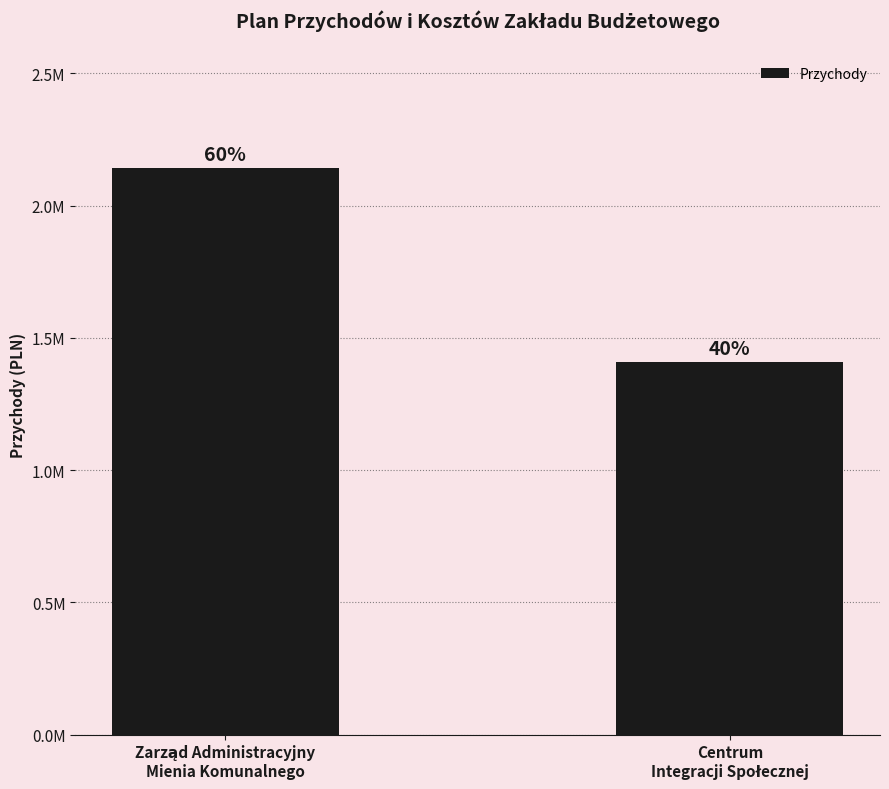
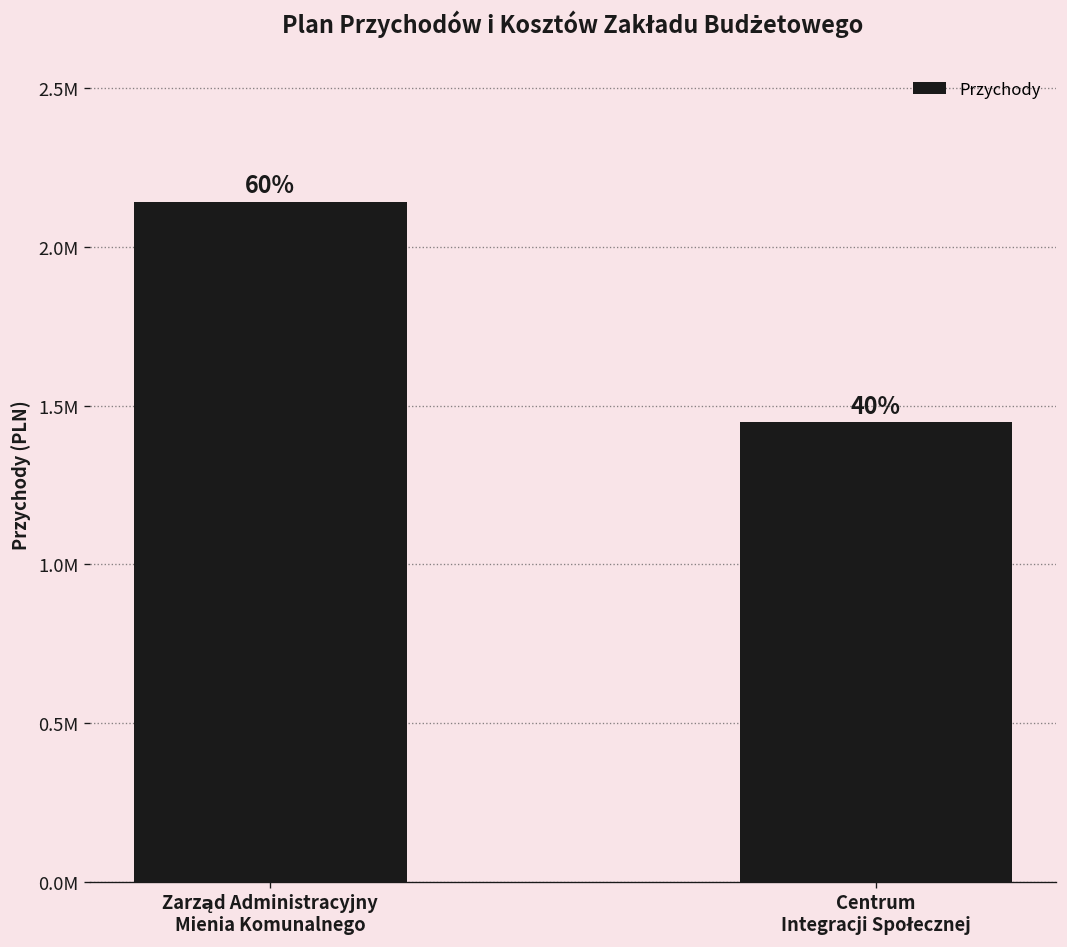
  {
-   "Centrum Integracji Społecznej": 1410000
+   "Centrum Integracji Społecznej": 1450000
  }
